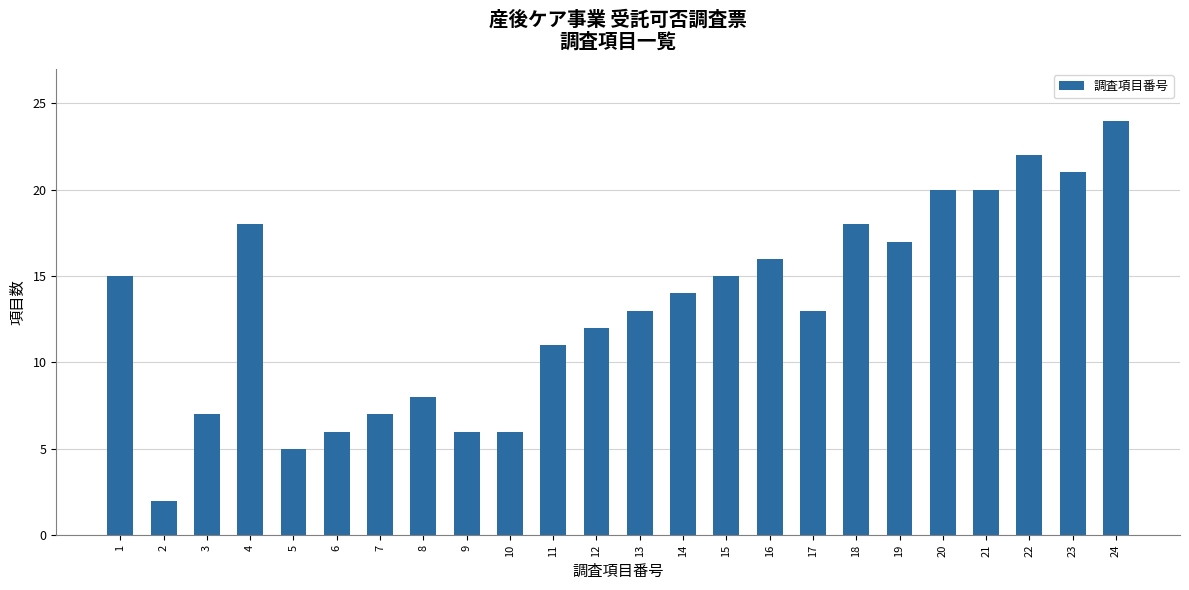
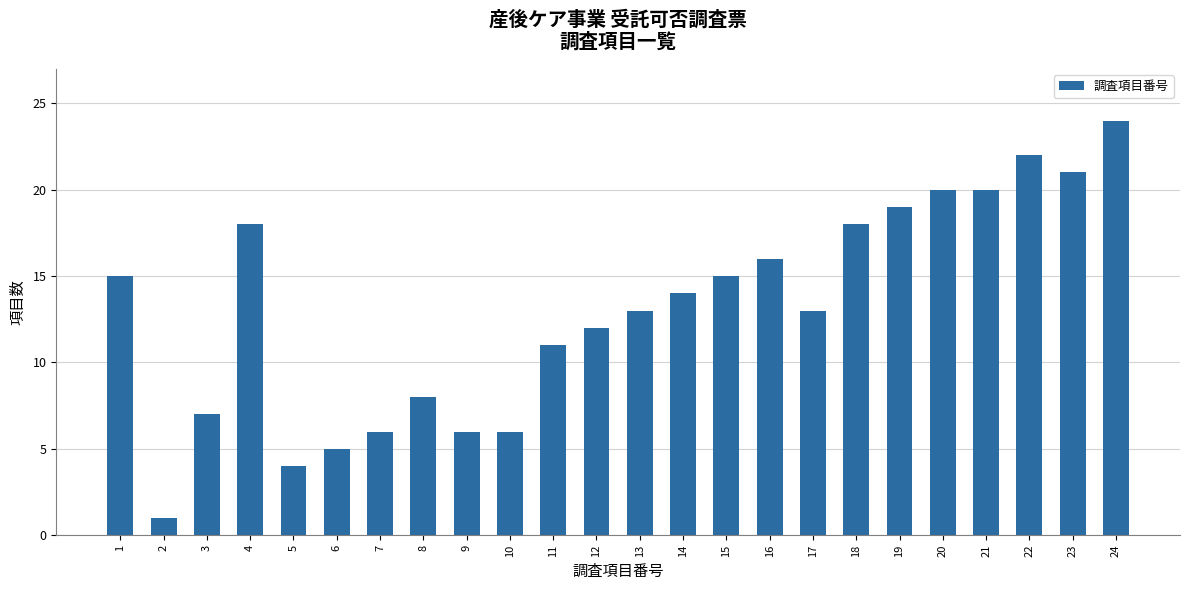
  {
    "1": 15,
-   "2": 2,
+   "2": 1,
    "3": 7,
    "4": 18,
-   "5": 5,
-   "6": 6,
-   "7": 7,
+   "5": 4,
+   "6": 5,
+   "7": 6,
    "8": 8,
    "9": 6,
    "10": 6,
    "11": 11,
    "12": 12,
    "13": 13,
    "14": 14,
    "15": 15,
    "16": 16,
    "17": 13,
    "18": 18,
-   "19": 17,
+   "19": 19,
    "20": 20,
    "21": 20,
    "22": 22,
    "23": 21,
    "24": 24
  }
